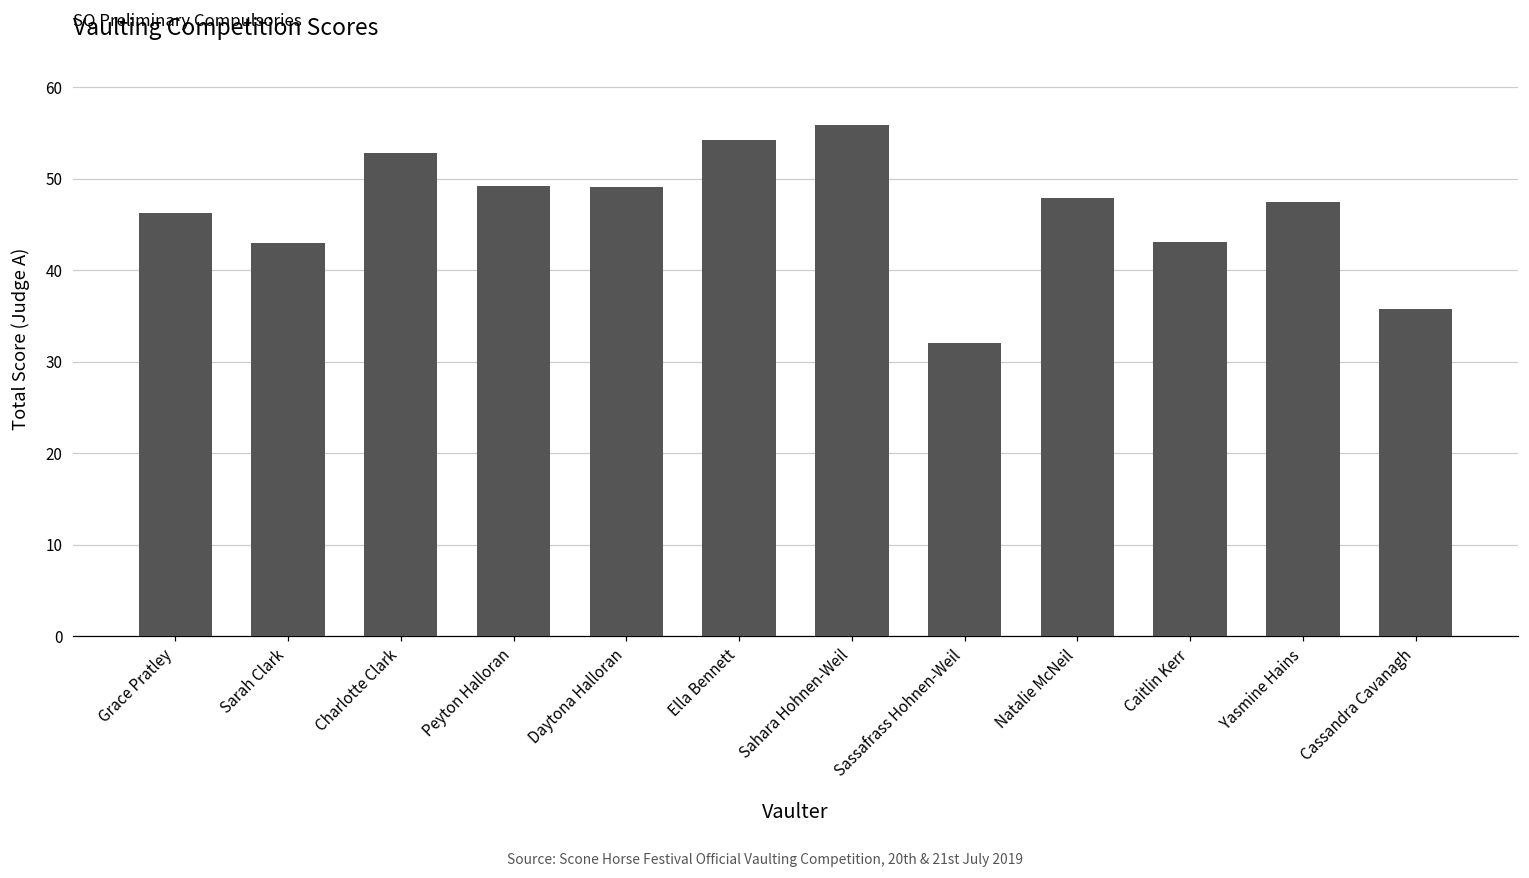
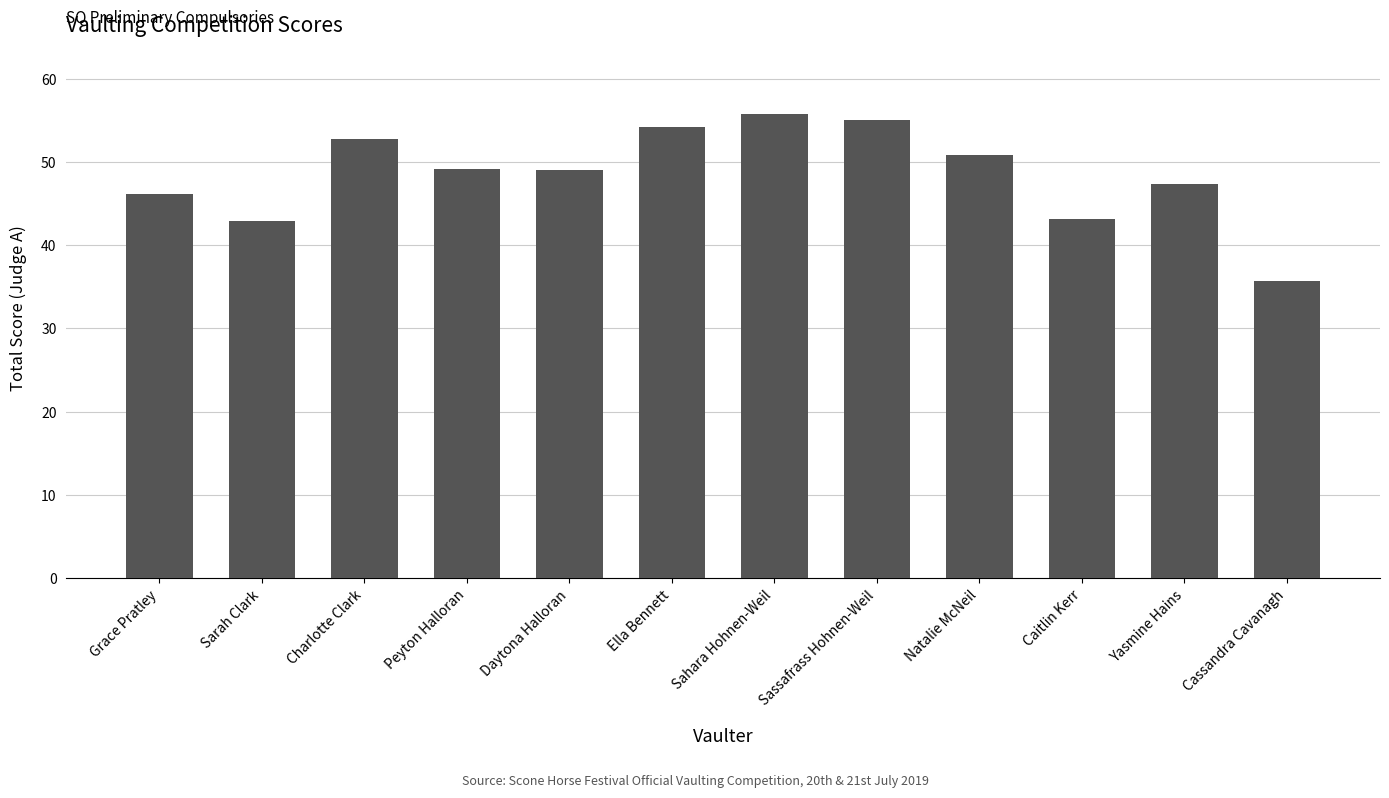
  {
    "Grace Pratley": 46,
    "Sarah Clark": 43,
    "Charlotte Clark": 53,
    "Peyton Halloran": 49,
    "Daytona Halloran": 49,
    "Ella Bennett": 54,
    "Sahara Hohnen-Weil": 56,
-   "Sassafrass Hohnen-Weil": 32,
-   "Natalie McNeil": 48,
+   "Sassafrass Hohnen-Weil": 55,
+   "Natalie McNeil": 51,
    "Caitlin Kerr": 43,
    "Yasmine Hains": 47,
    "Cassandra Cavanagh": 36
  }
